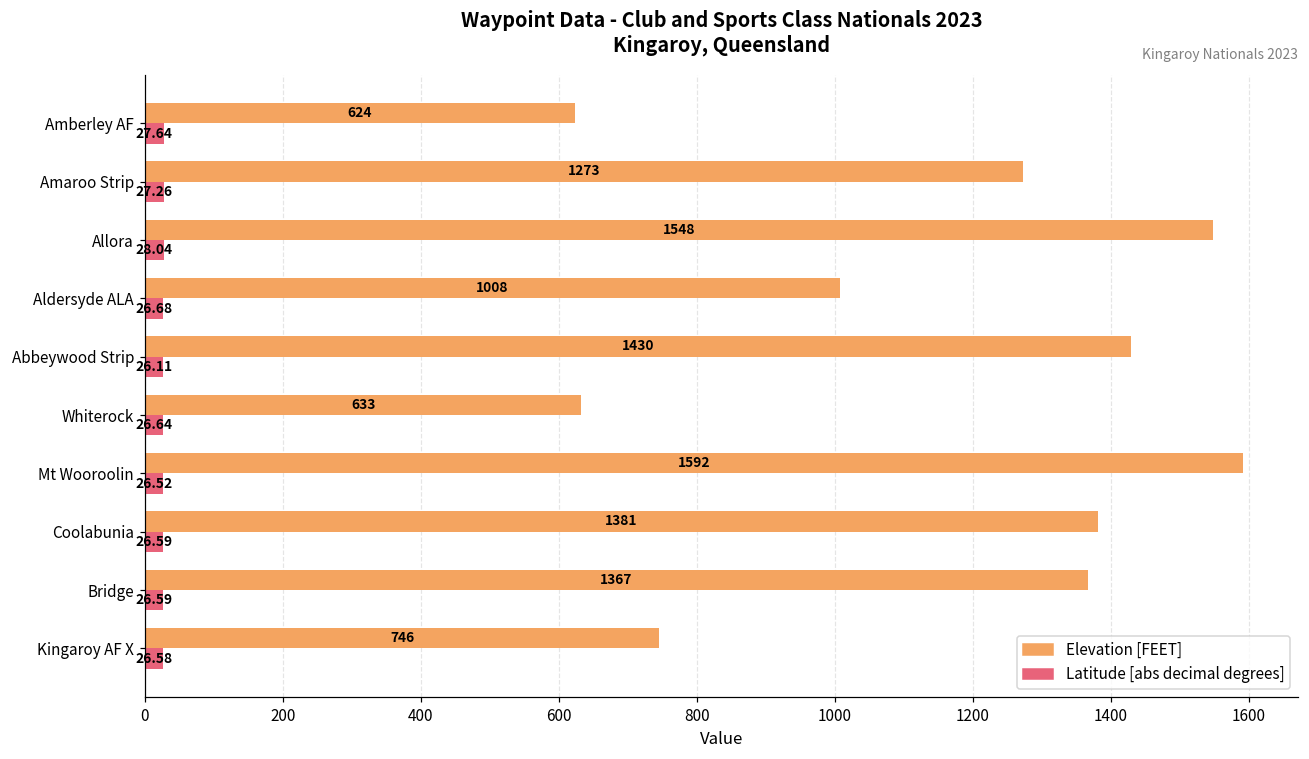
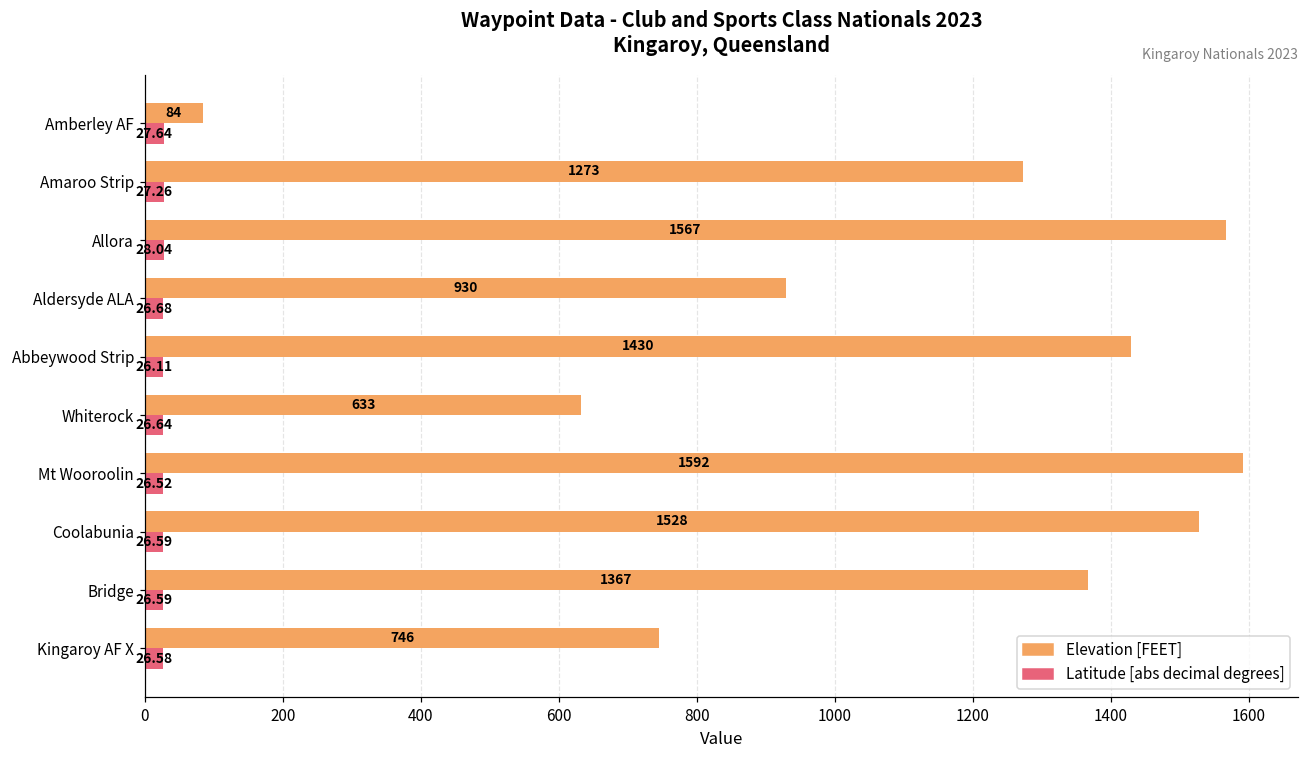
  {
    "Elevation [FEET]": {
-     "Amberley AF": 624,
+     "Amberley AF": 84,
      "Amaroo Strip": 1273,
-     "Allora": 1548,
-     "Aldersyde ALA": 1008,
+     "Allora": 1567,
+     "Aldersyde ALA": 930,
      "Abbeywood Strip": 1430,
      "Whiterock": 633,
      "Mt Wooroolin": 1592,
-     "Coolabunia": 1381,
+     "Coolabunia": 1528,
      "Bridge": 1367,
      "Kingaroy AF X": 746
    },
    "Latitude [abs decimal degrees]": {
      "Amberley AF": 27.64,
      "Amaroo Strip": 27.26,
      "Allora": 28.04,
      "Aldersyde ALA": 26.68,
      "Abbeywood Strip": 26.11,
      "Whiterock": 26.64,
      "Mt Wooroolin": 26.52,
      "Coolabunia": 26.59,
      "Bridge": 26.59,
      "Kingaroy AF X": 26.58
    }
  }
